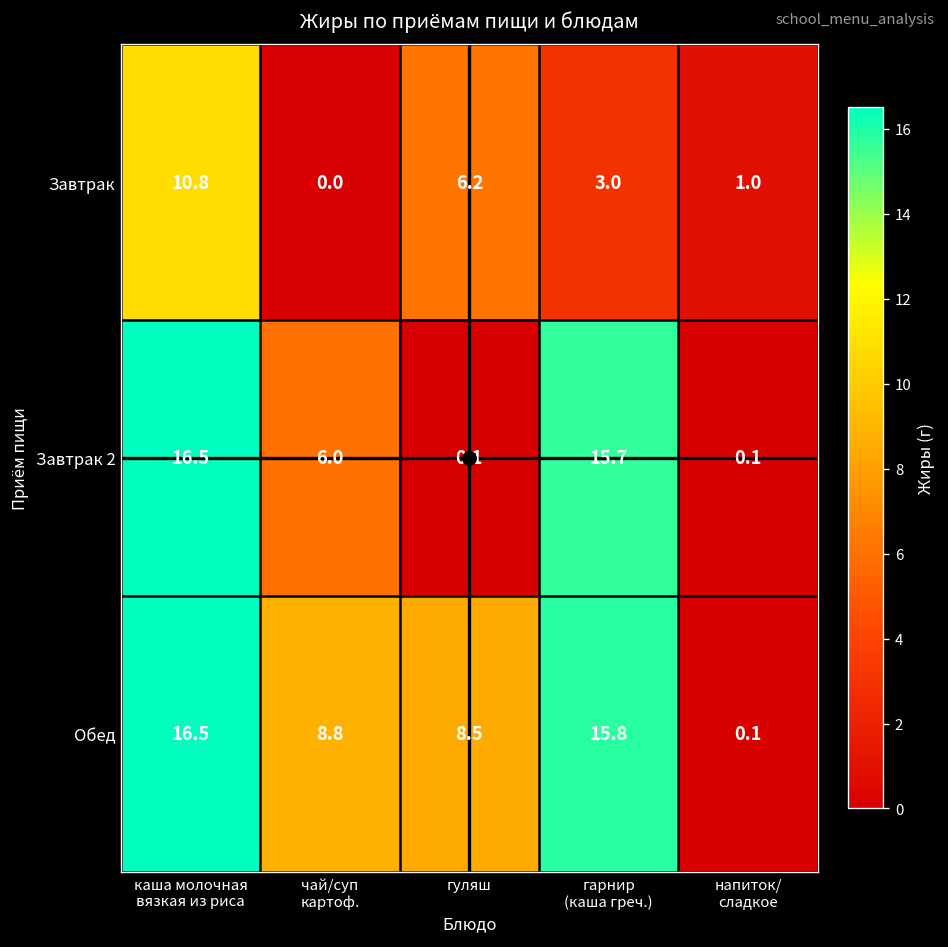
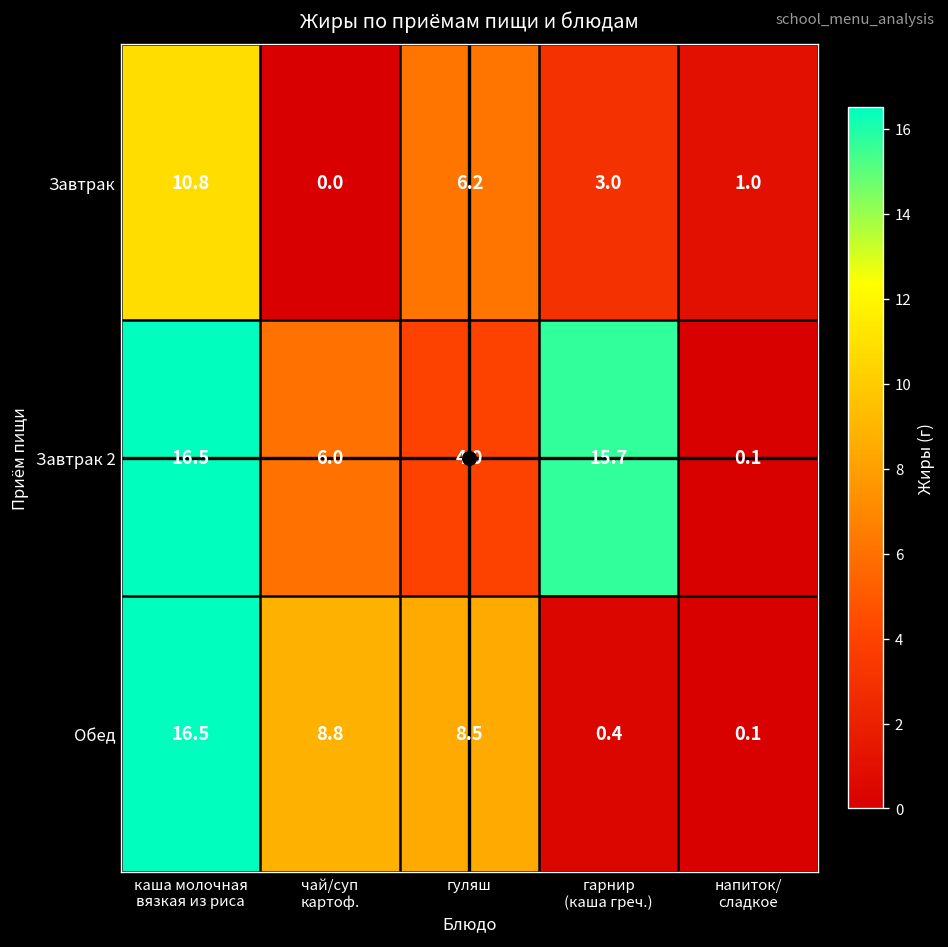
  {
    "Завтрак 2": {
-     "гуляш": 0.1
+     "гуляш": 4.0
    },
    "Обед": {
-     "гарнир (каша греч.)": 15.8
+     "гарнир (каша греч.)": 0.4
    }
  }
